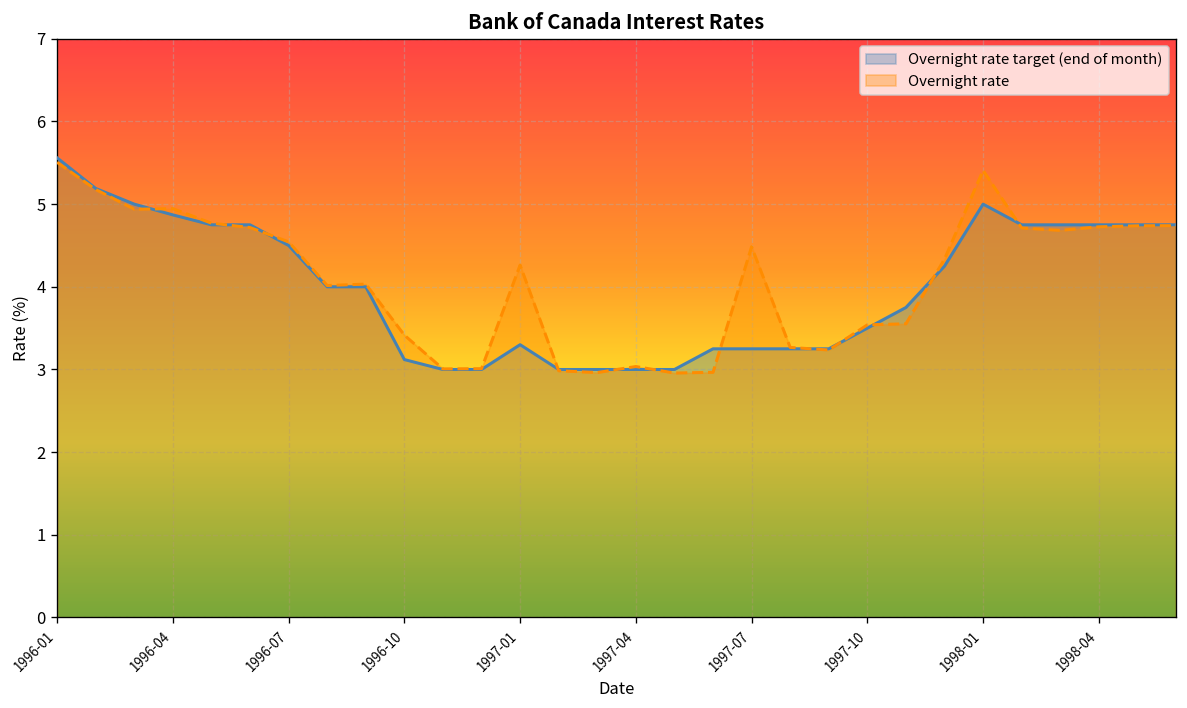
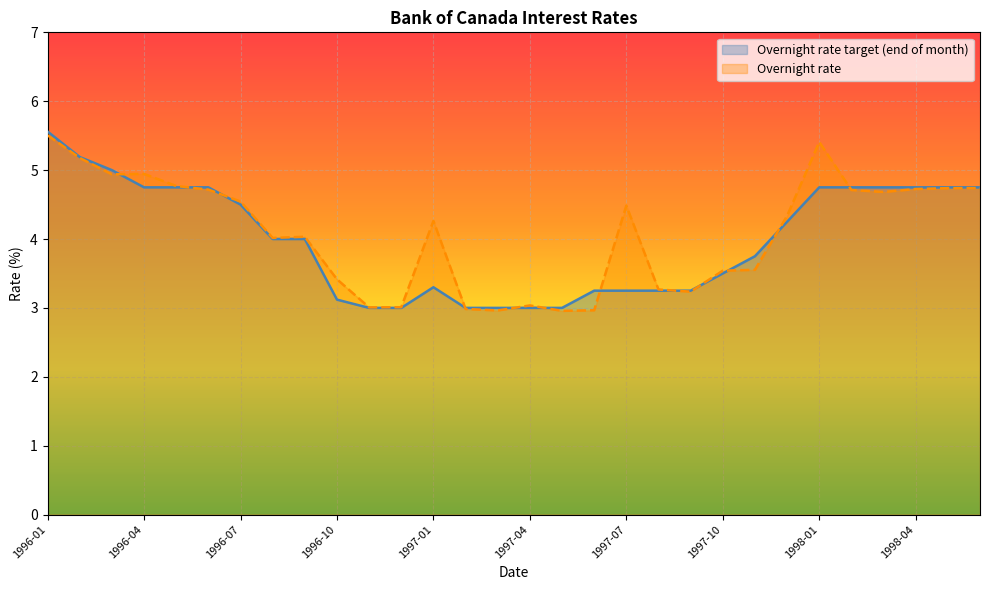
  {
    "Overnight rate target (end of month)": {
      "1996-01": 5.6,
-     "1996-04": 4.9,
+     "1996-04": 4.8,
      "1996-07": 4.5,
      "1996-10": 3.1,
      "1997-01": 3.3,
      "1997-07": 3.3,
      "1997-10": 3.5,
-     "1998-01": 5.0
+     "1998-01": 4.8
    },
    "Overnight rate": {
      "1996-01": 5.5,
      "1996-04": 4.9,
      "1996-07": 4.5,
      "1996-10": 3.4,
      "1997-01": 4.3,
      "1997-07": 4.5,
      "1997-10": 3.5,
      "1998-01": 5.4
    }
  }
